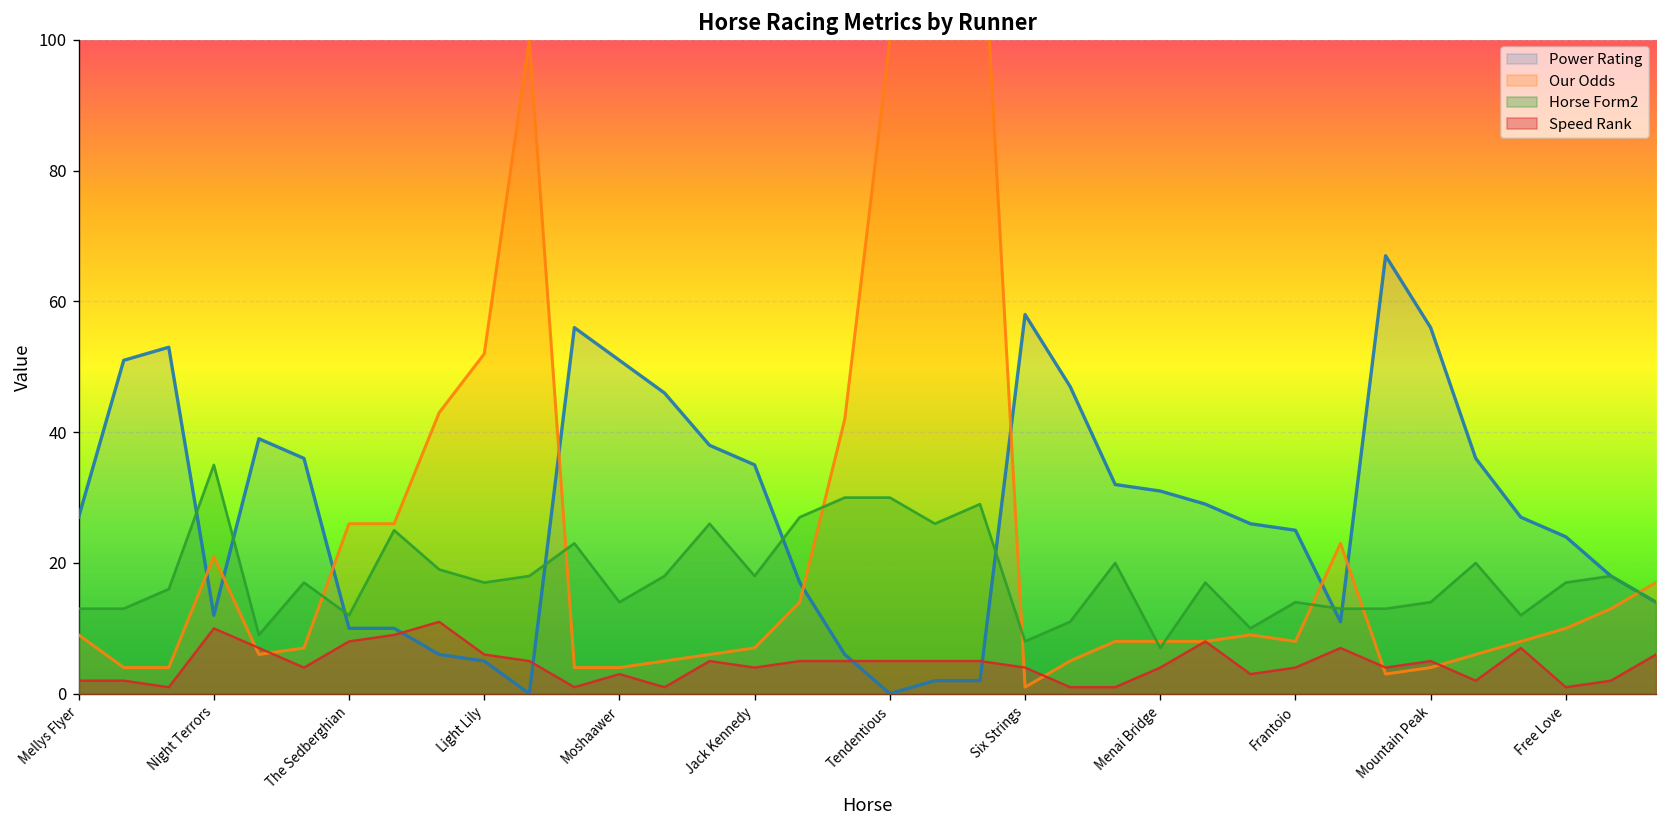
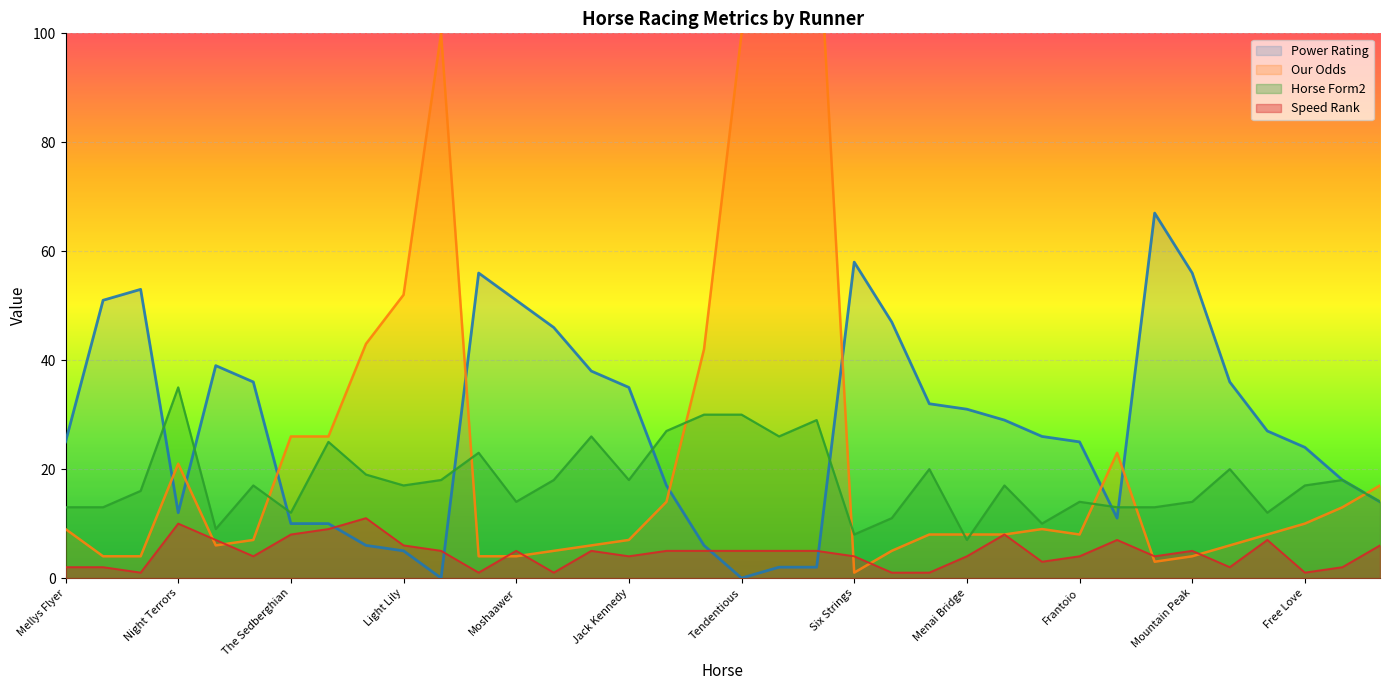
  {
    "Power Rating": {
-     "Mellys Flyer": 27,
+     "Mellys Flyer": 25,
      "Night Terrors": 12,
      "The Sedberghian": 10,
      "Light Lily": 5,
      "Moshaawer": 51,
      "Jack Kennedy": 35,
      "Tendentious": 0,
      "Six Strings": 58,
      "Menai Bridge": 31,
      "Frantoio": 25,
      "Mountain Peak": 56,
      "Free Love": 24
    },
    "Our Odds": {
      "Mellys Flyer": 9,
      "Night Terrors": 21,
      "The Sedberghian": 26,
      "Light Lily": 52,
      "Moshaawer": 4,
      "Jack Kennedy": 7,
      "Tendentious": 100,
      "Six Strings": 1,
      "Menai Bridge": 8,
      "Frantoio": 8,
      "Mountain Peak": 4,
      "Free Love": 10
    },
    "Horse Form2": {
      "Mellys Flyer": 13,
      "Night Terrors": 35,
      "The Sedberghian": 12,
      "Light Lily": 17,
      "Moshaawer": 14,
      "Jack Kennedy": 18,
      "Tendentious": 30,
      "Six Strings": 8,
      "Menai Bridge": 7,
      "Frantoio": 14,
      "Mountain Peak": 14,
      "Free Love": 17
    },
    "Speed Rank": {
      "Mellys Flyer": 2,
      "Night Terrors": 10,
      "The Sedberghian": 8,
      "Light Lily": 6,
-     "Moshaawer": 3,
+     "Moshaawer": 5,
      "Jack Kennedy": 4,
      "Tendentious": 5,
      "Six Strings": 4,
      "Menai Bridge": 4,
      "Frantoio": 4,
      "Mountain Peak": 5,
      "Free Love": 1
    }
  }
